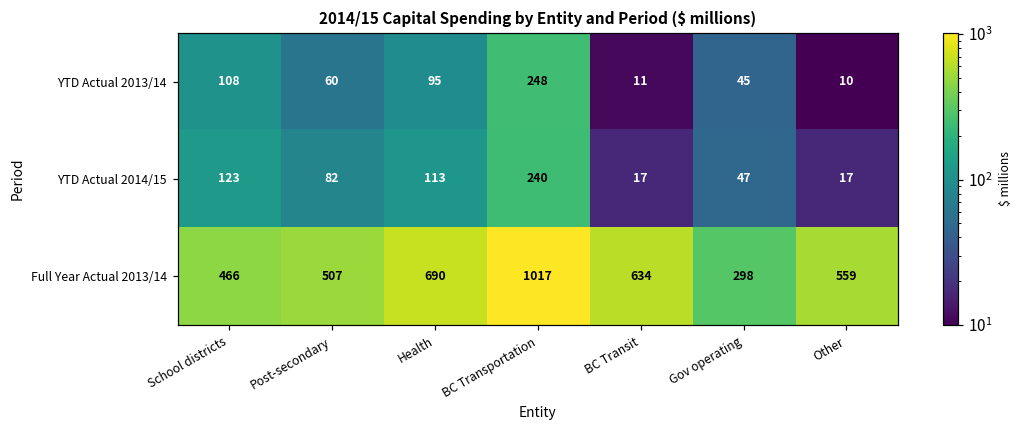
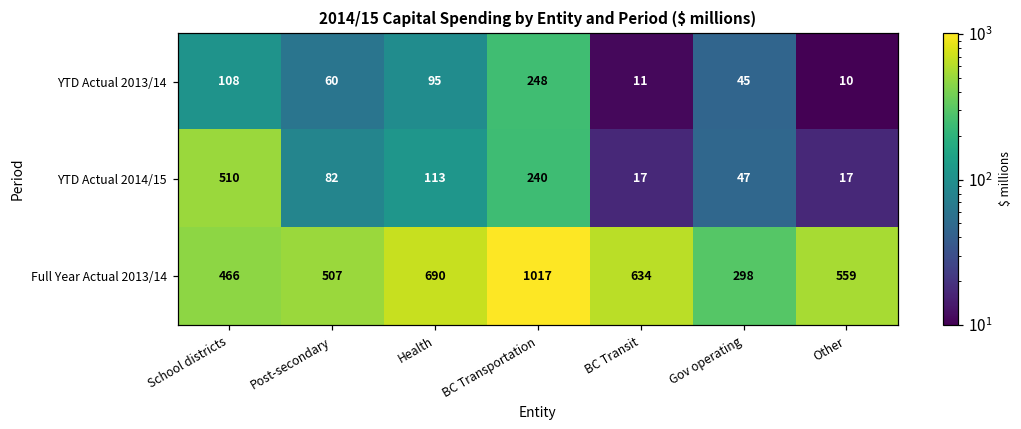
  {
    "YTD Actual 2013/14": {
      "School districts": 108,
      "Post-secondary": 60,
      "Health": 95,
      "BC Transportation": 248,
      "BC Transit": 11,
      "Gov operating": 45,
      "Other": 10
    },
    "YTD Actual 2014/15": {
-     "School districts": 123,
+     "School districts": 510,
      "Post-secondary": 82,
      "Health": 113,
      "BC Transportation": 240,
      "BC Transit": 17,
      "Gov operating": 47,
      "Other": 17
    },
    "Full Year Actual 2013/14": {
      "School districts": 466,
      "Post-secondary": 507,
      "Health": 690,
      "BC Transportation": 1017,
      "BC Transit": 634,
      "Gov operating": 298,
      "Other": 559
    }
  }
